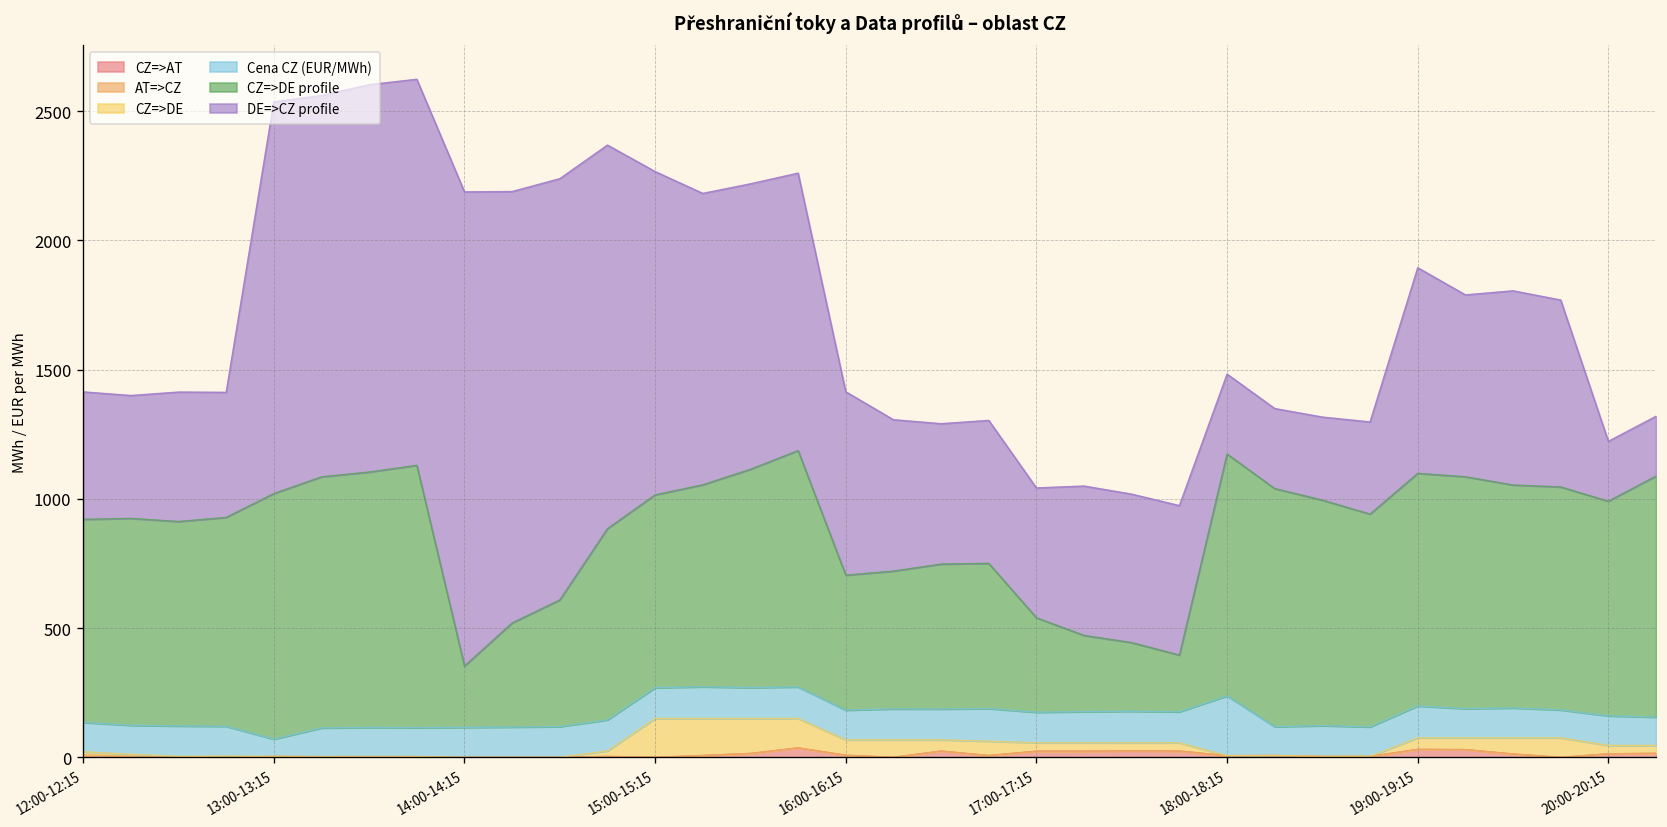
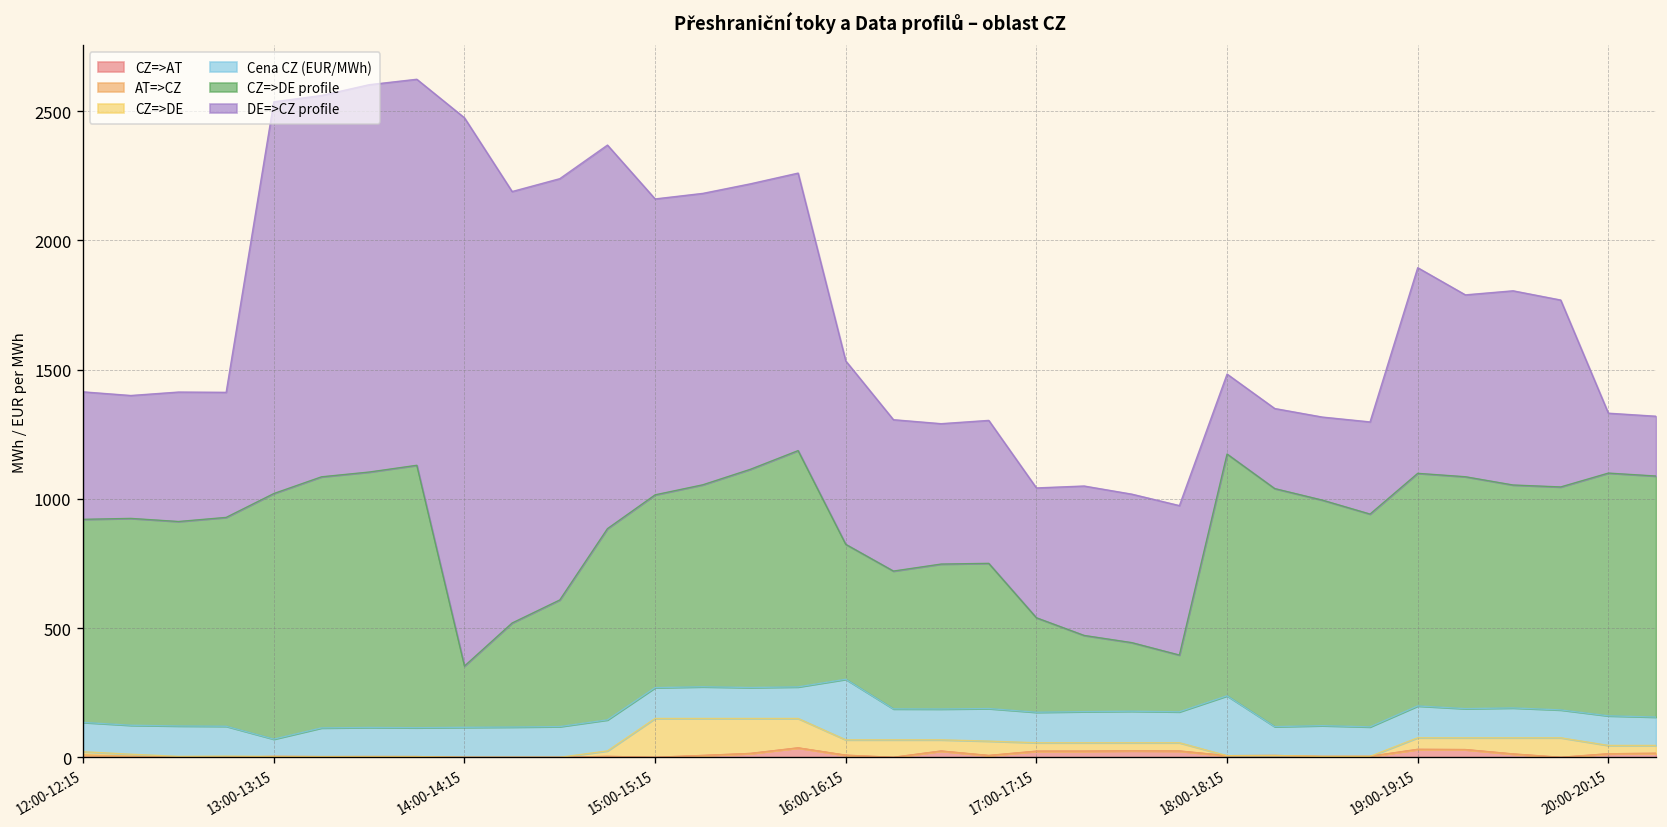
  {
    "Cena CZ (EUR/MWh)": {
      "12:00-12:15": 110,
      "13:00-13:15": 70,
      "14:00-14:15": 120,
      "15:00-15:15": 120,
-     "16:00-16:15": 120,
+     "16:00-16:15": 230,
      "17:00-17:15": 120,
      "18:00-18:15": 230,
      "19:00-19:15": 120,
      "20:00-20:15": 110
    },
    "CZ=>DE profile": {
      "12:00-12:15": 790,
      "13:00-13:15": 950,
      "14:00-14:15": 240,
      "15:00-15:15": 750,
      "16:00-16:15": 520,
      "17:00-17:15": 370,
      "18:00-18:15": 940,
      "19:00-19:15": 900,
-     "20:00-20:15": 830
+     "20:00-20:15": 940
    },
    "DE=>CZ profile": {
      "12:00-12:15": 490,
-     "14:00-14:15": 1830,
-     "15:00-15:15": 1250,
+     "14:00-14:15": 2120,
+     "15:00-15:15": 1140,
      "16:00-16:15": 710,
      "17:00-17:15": 500,
      "18:00-18:15": 310,
      "19:00-19:15": 800,
      "20:00-20:15": 230
    }
  }
